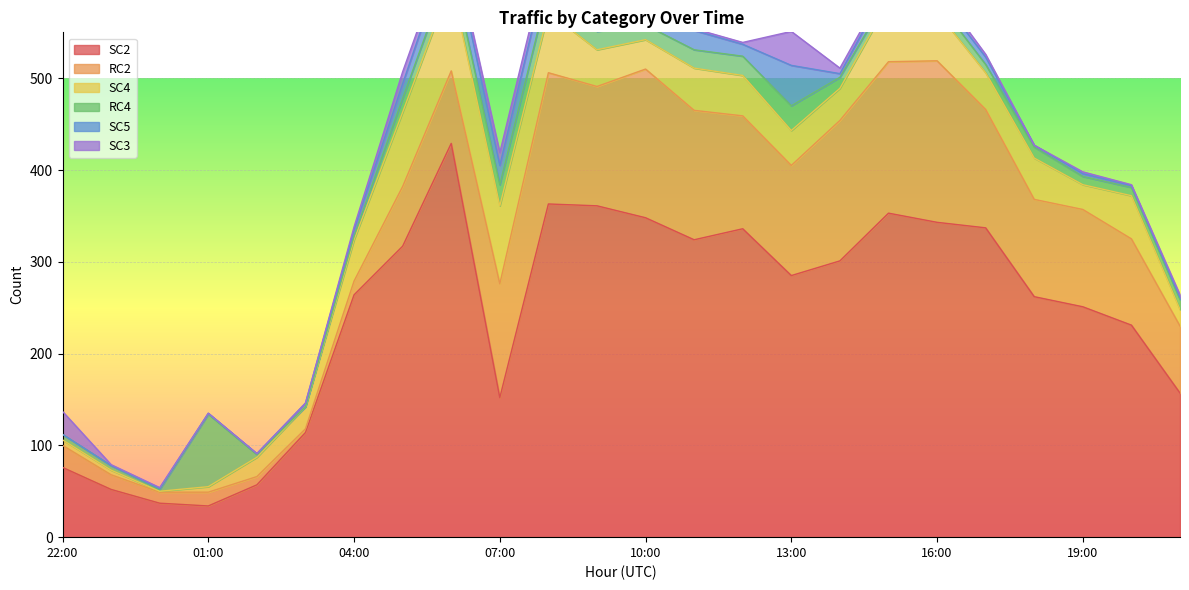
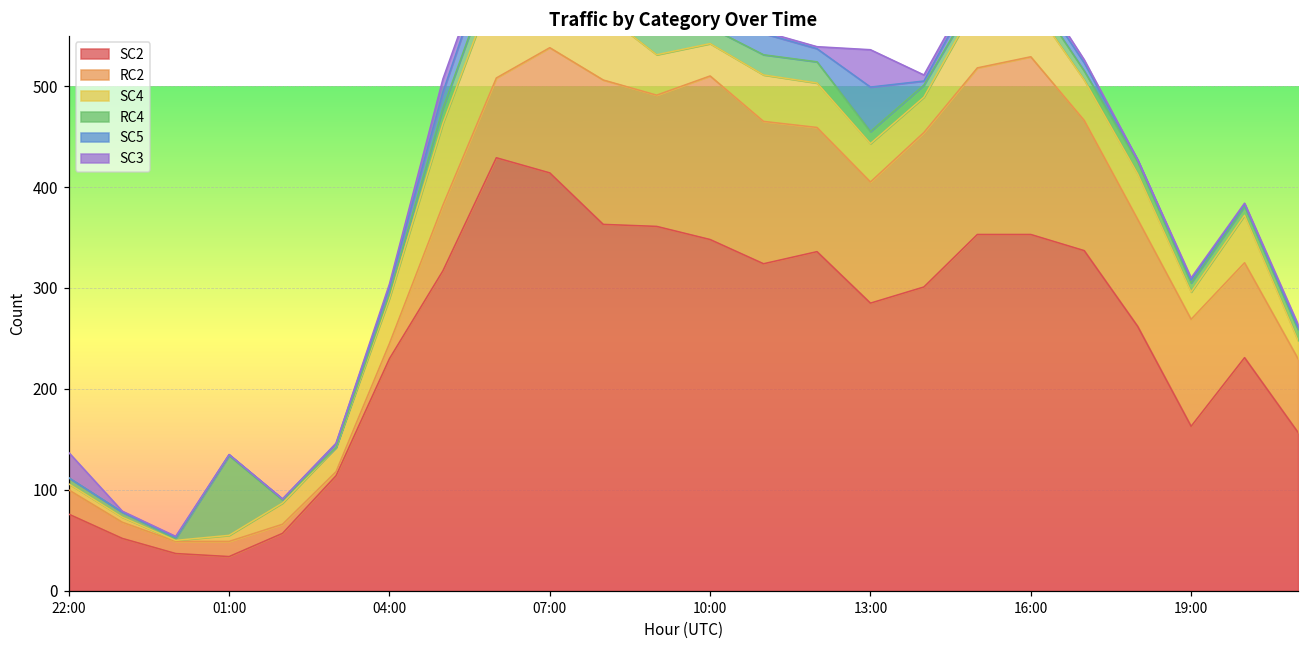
  {
    "SC2": {
      "22:00": 80,
      "01:00": 30,
-     "04:00": 260,
-     "07:00": 150,
+     "04:00": 230,
+     "07:00": 410,
      "10:00": 350,
      "13:00": 290,
-     "16:00": 340,
-     "19:00": 250
+     "16:00": 350,
+     "19:00": 160
    },
    "RC4": {
      "04:00": 0,
-     "13:00": 30,
+     "13:00": 10,
      "19:00": 10
    },
    "SC5": {
      "04:00": 10,
      "13:00": 40
    },
    "SC3": {
      "22:00": 30,
      "04:00": 0,
      "13:00": 40
    }
  }
